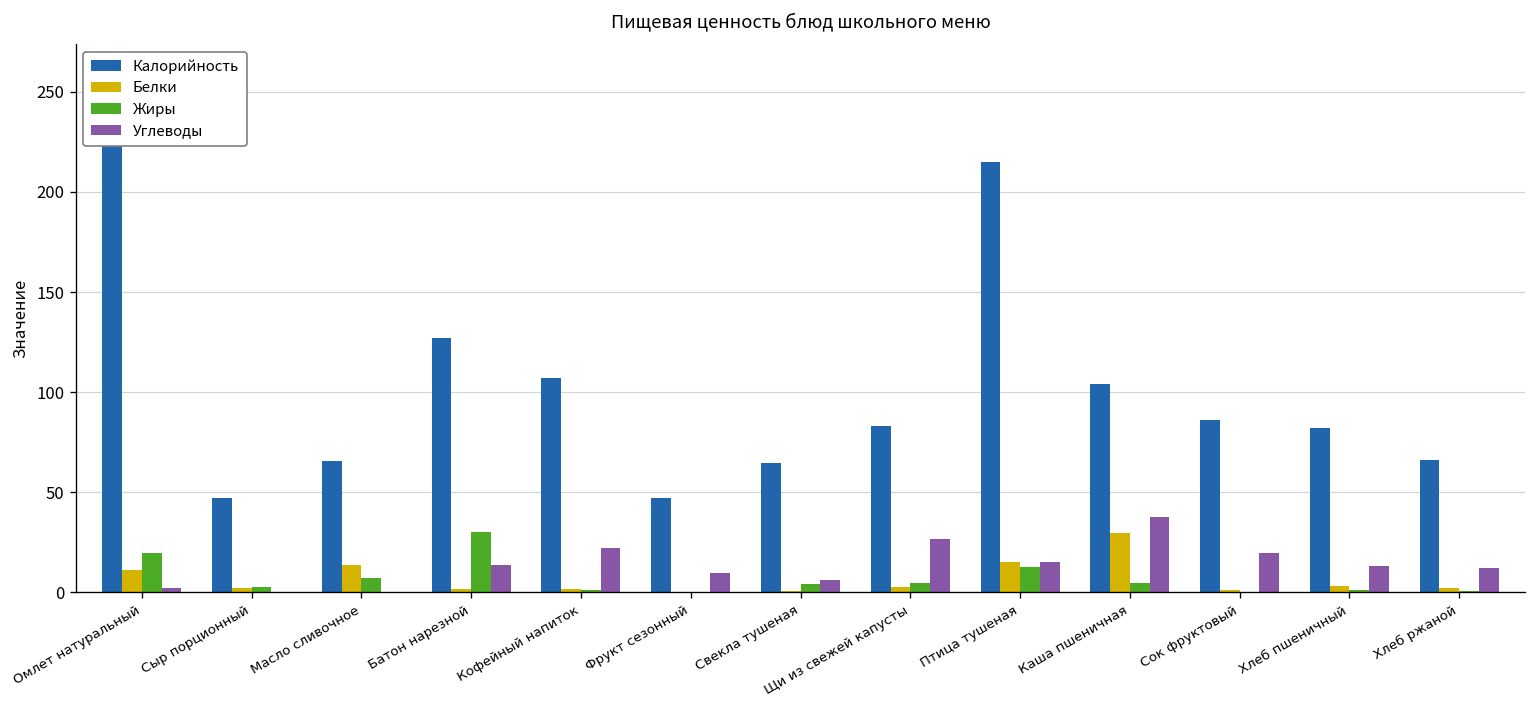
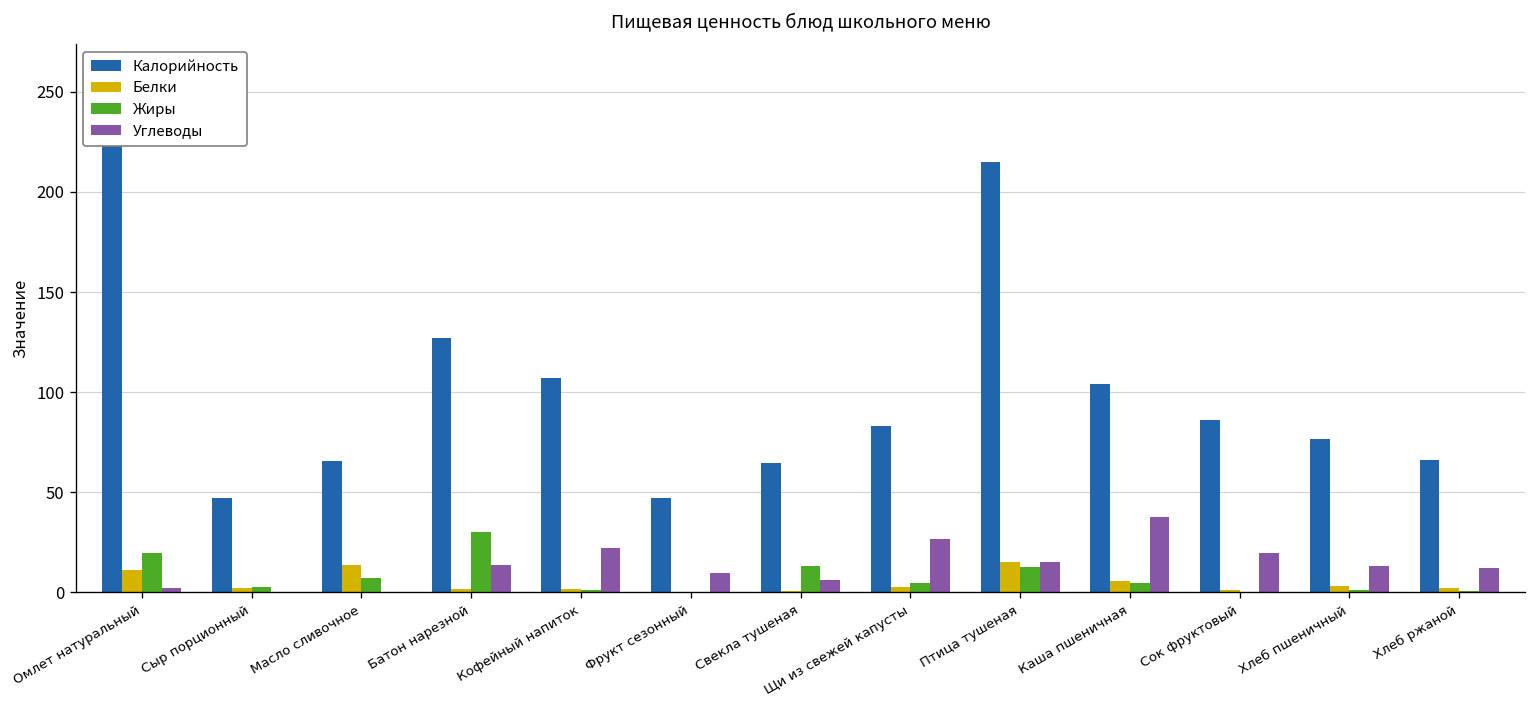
  {
    "Калорийность": {
      "Сыр порционный": 47,
      "Масло сливочное": 66,
      "Батон нарезной": 127,
      "Кофейный напиток": 107,
      "Фрукт сезонный": 47,
      "Свекла тушеная": 65,
      "Щи из свежей капусты": 83,
      "Птица тушеная": 215,
      "Каша пшеничная": 104,
      "Сок фруктовый": 86,
-     "Хлеб пшеничный": 82,
+     "Хлеб пшеничный": 77,
      "Хлеб ржаной": 66
    },
    "Белки": {
      "Омлет натуральный": 11,
      "Сыр порционный": 2,
      "Масло сливочное": 14,
      "Батон нарезной": 2,
      "Кофейный напиток": 2,
      "Щи из свежей капусты": 2,
      "Птица тушеная": 15,
-     "Каша пшеничная": 30,
+     "Каша пшеничная": 6,
      "Хлеб пшеничный": 3,
      "Хлеб ржаной": 2
    },
    "Жиры": {
      "Омлет натуральный": 20,
      "Сыр порционный": 3,
      "Масло сливочное": 7,
      "Батон нарезной": 30,
-     "Свекла тушеная": 4,
+     "Свекла тушеная": 13,
      "Щи из свежей капусты": 4,
      "Птица тушеная": 13,
      "Каша пшеничная": 5
    },
    "Углеводы": {
      "Омлет натуральный": 2,
      "Сыр порционный": 0,
      "Батон нарезной": 14,
      "Кофейный напиток": 22,
      "Фрукт сезонный": 10,
      "Свекла тушеная": 6,
      "Щи из свежей капусты": 27,
      "Птица тушеная": 15,
      "Каша пшеничная": 38,
      "Сок фруктовый": 20,
      "Хлеб пшеничный": 13,
      "Хлеб ржаной": 12
    }
  }
